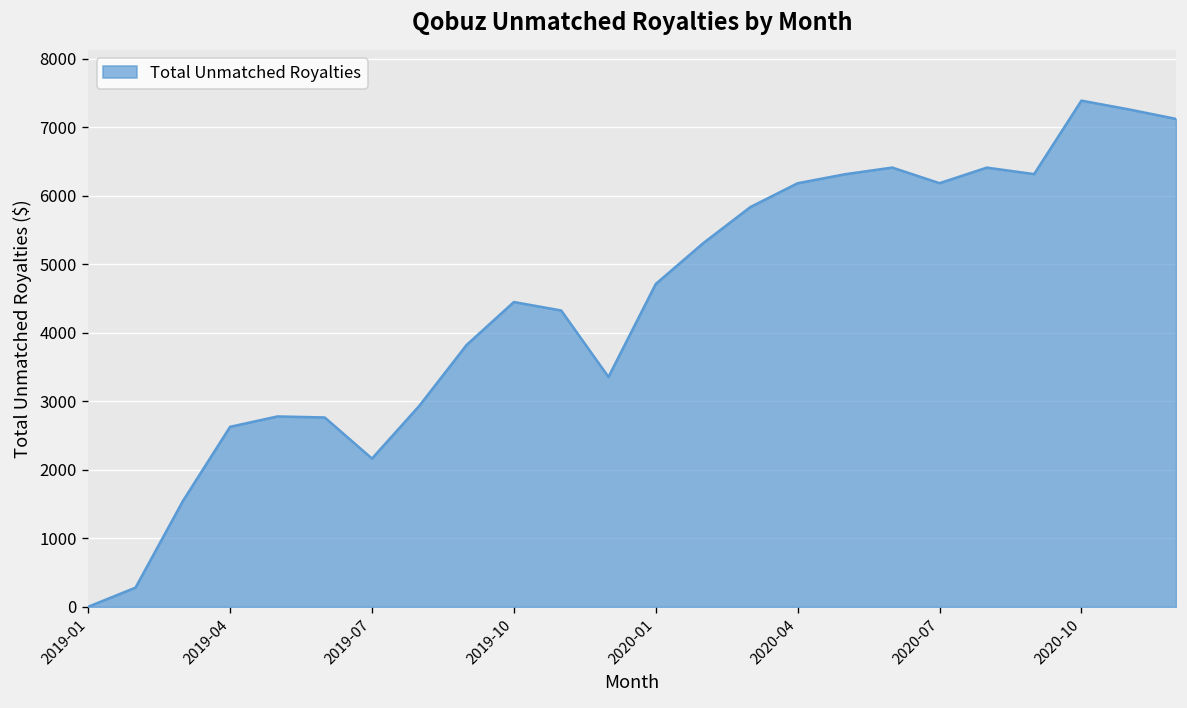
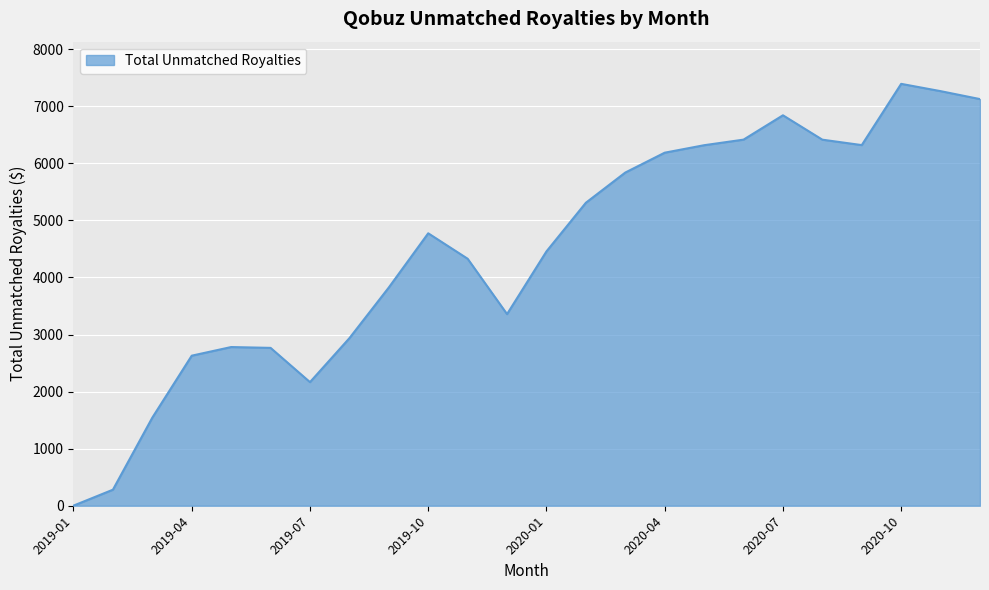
  {
    "2019-01": 0,
    "2019-04": 2600,
    "2019-07": 2200,
-   "2019-10": 4500,
-   "2020-01": 4700,
+   "2019-10": 4800,
+   "2020-01": 4500,
    "2020-04": 6200,
-   "2020-07": 6200,
+   "2020-07": 6800,
    "2020-10": 7400
  }
